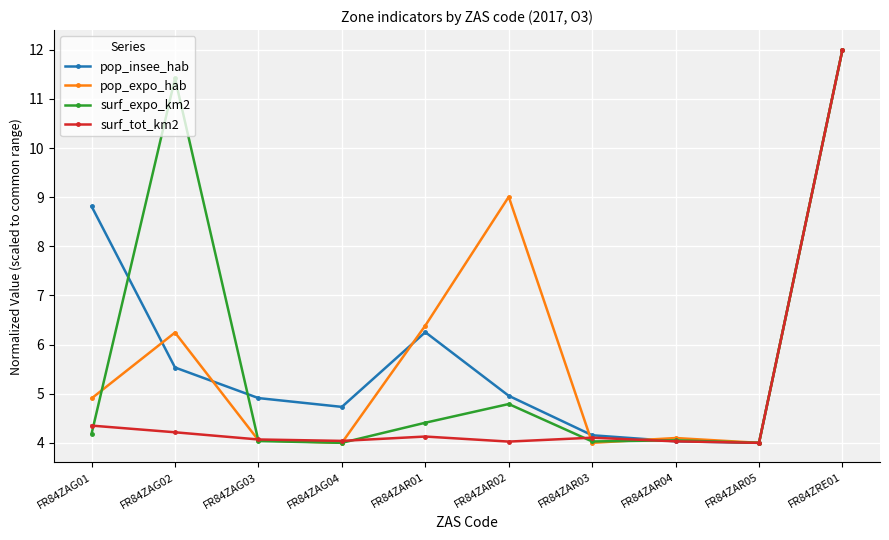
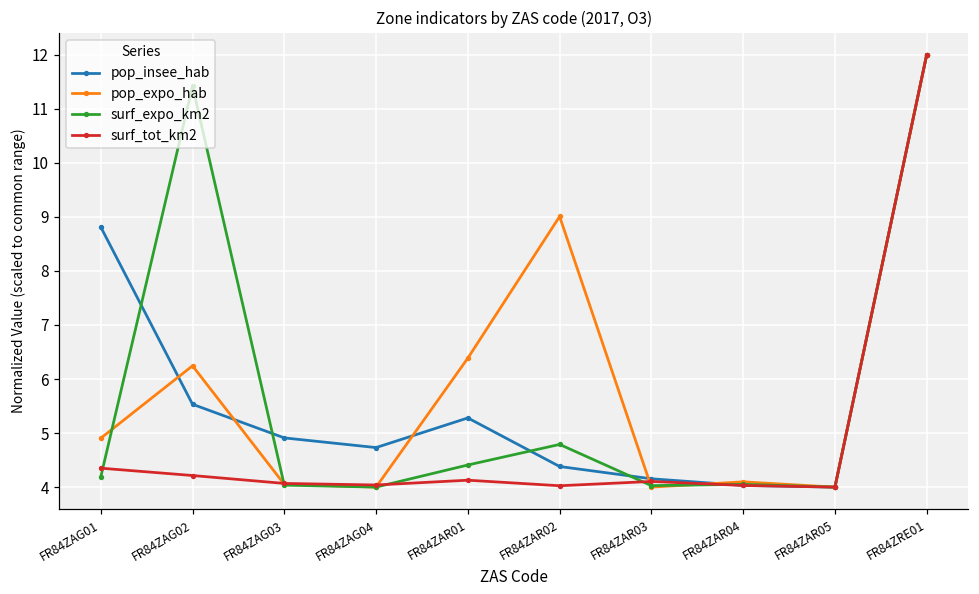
  {
    "pop_insee_hab": {
      "FR84ZAG01": 8.8,
      "FR84ZAG02": 5.5,
      "FR84ZAG03": 4.9,
      "FR84ZAG04": 4.7,
-     "FR84ZAR01": 6.3,
-     "FR84ZAR02": 5.0
+     "FR84ZAR01": 5.3,
+     "FR84ZAR02": 4.4
    },
    "pop_expo_hab": {
      "FR84ZAG01": 4.9,
      "FR84ZAG02": 6.2,
      "FR84ZAR01": 6.4,
      "FR84ZAR02": 9.0
    },
    "surf_expo_km2": {
      "FR84ZAG01": 4.2,
      "FR84ZAR01": 4.4,
      "FR84ZAR02": 4.8
    },
    "surf_tot_km2": {
      "FR84ZAG01": 4.4,
      "FR84ZAG02": 4.2,
      "FR84ZAR01": 4.1,
      "FR84ZAR02": 4.0
    }
  }
